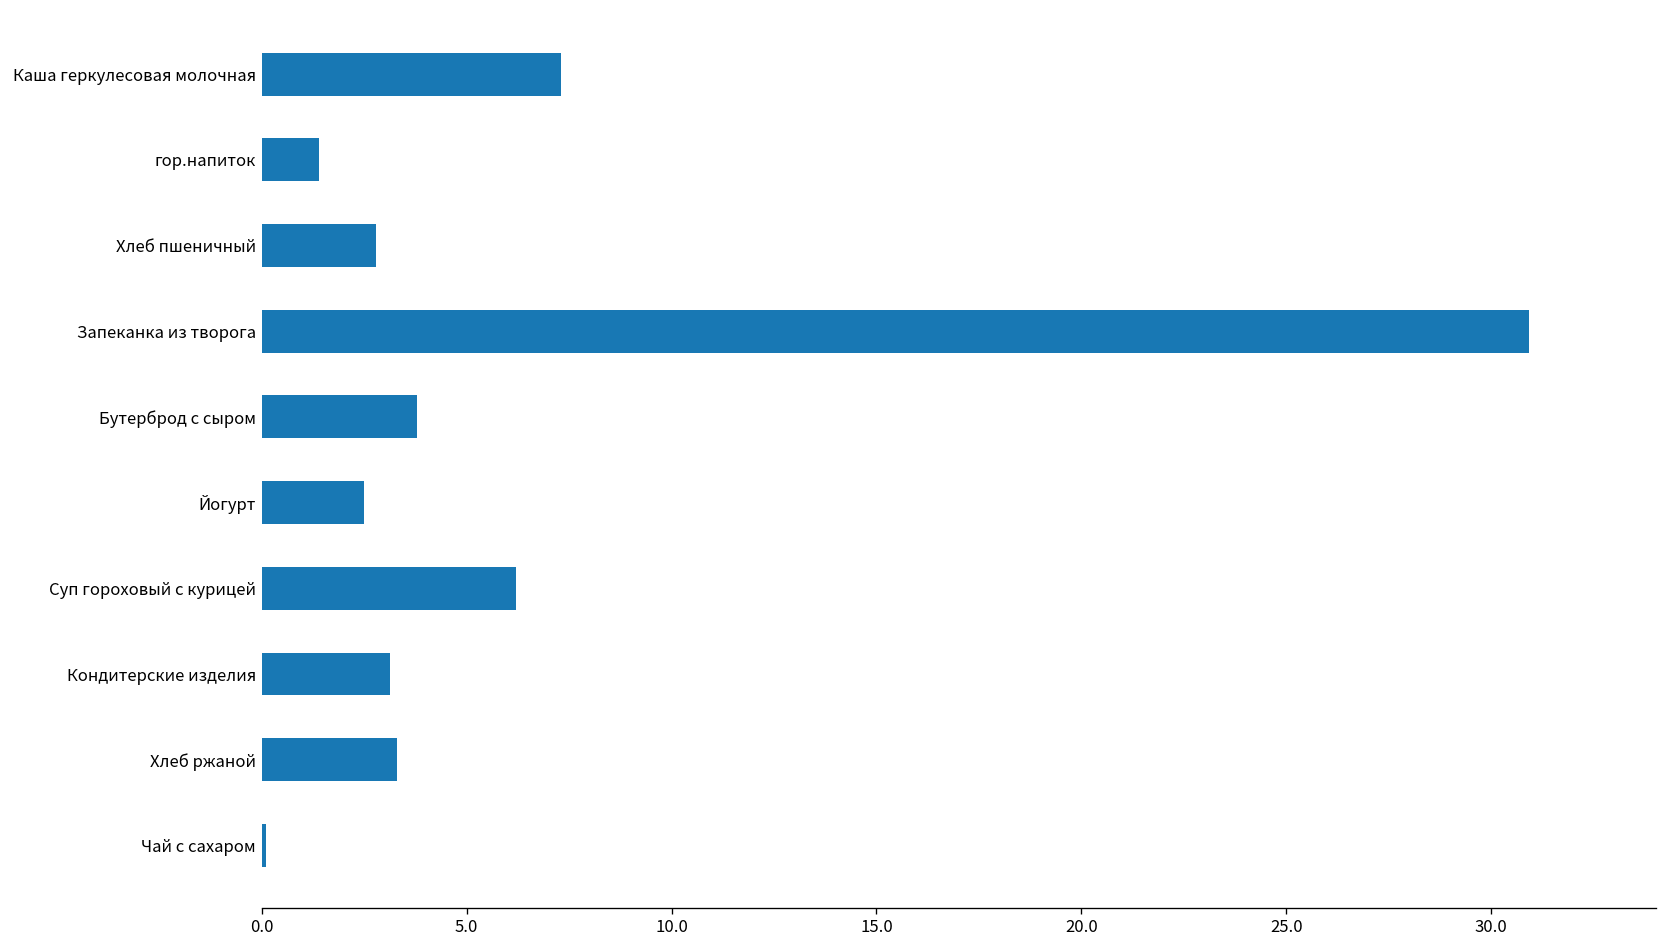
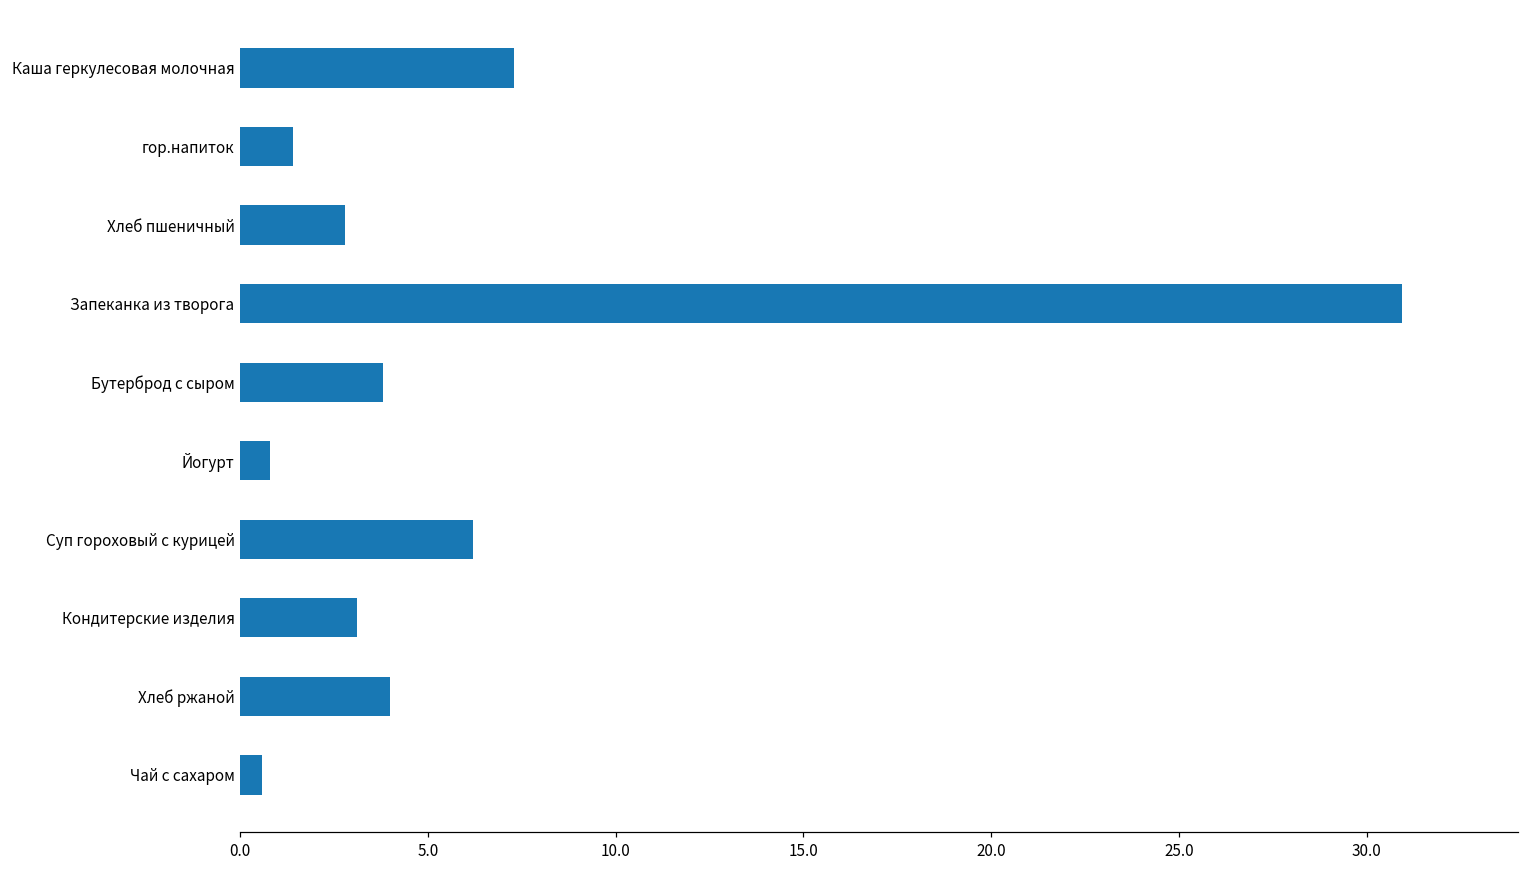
  {
    "Каша геркулесовая молочная": 7.3,
    "гор.напиток": 1.4,
    "Хлеб пшеничный": 2.8,
    "Запеканка из творога": 30.9,
    "Бутерброд с сыром": 3.8,
-   "Йогурт": 2.5,
+   "Йогурт": 0.8,
    "Суп гороховый с курицей": 6.2,
    "Кондитерские изделия": 3.1,
-   "Хлеб ржаной": 3.3,
-   "Чай с сахаром": 0.1
+   "Хлеб ржаной": 4.0,
+   "Чай с сахаром": 0.6
  }
